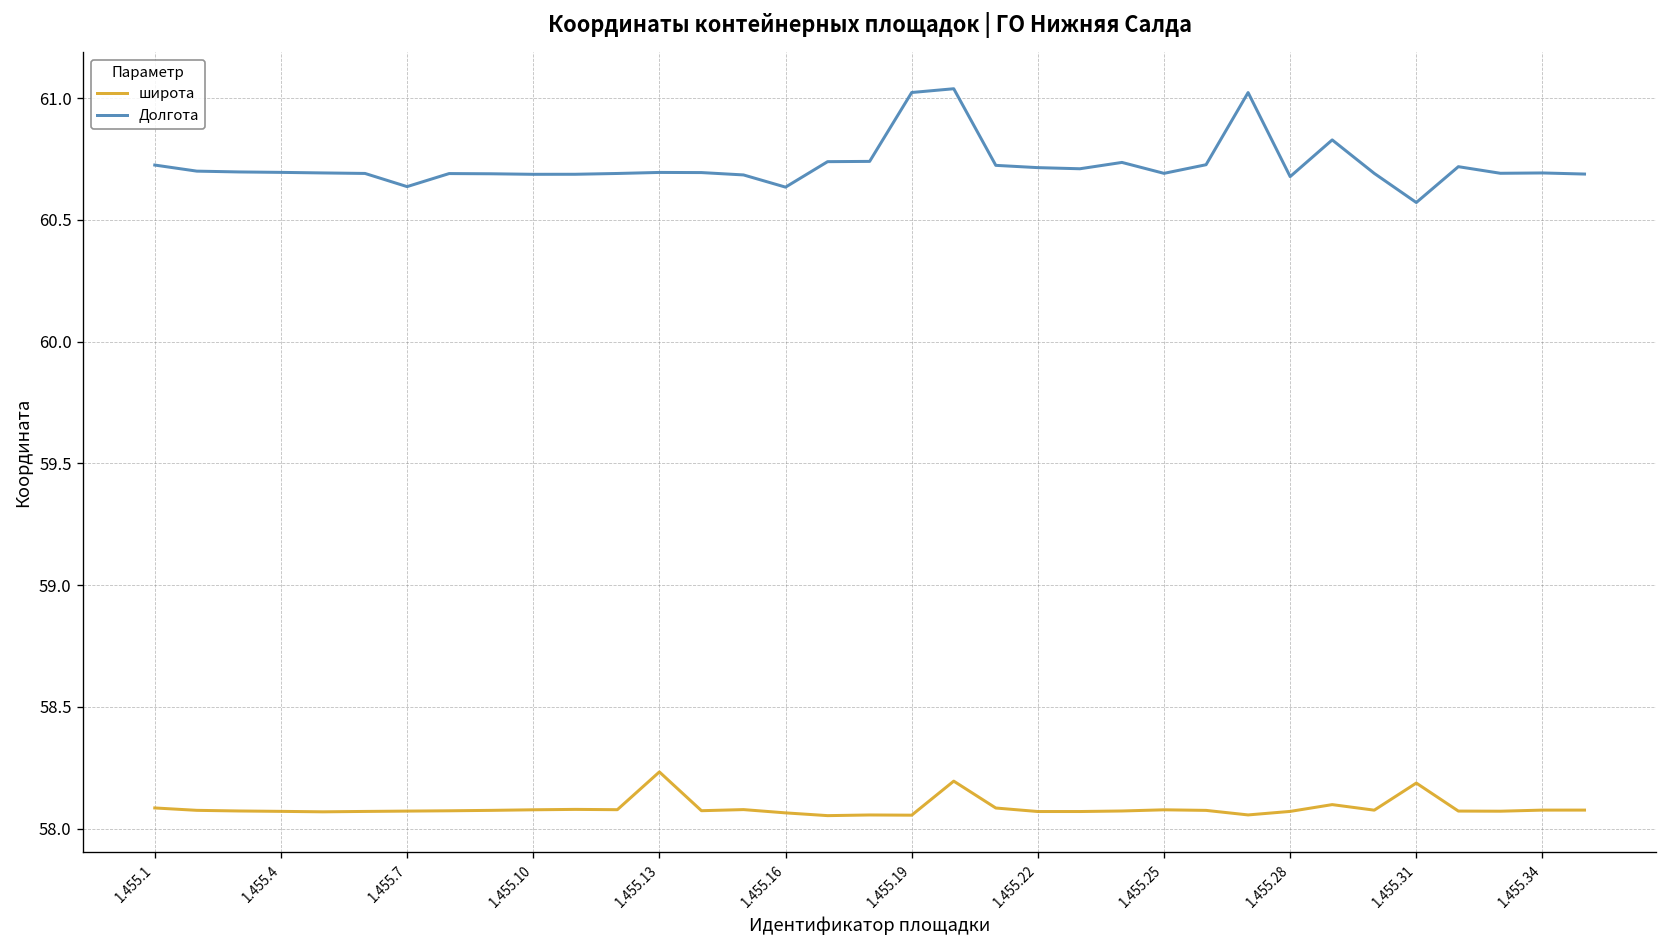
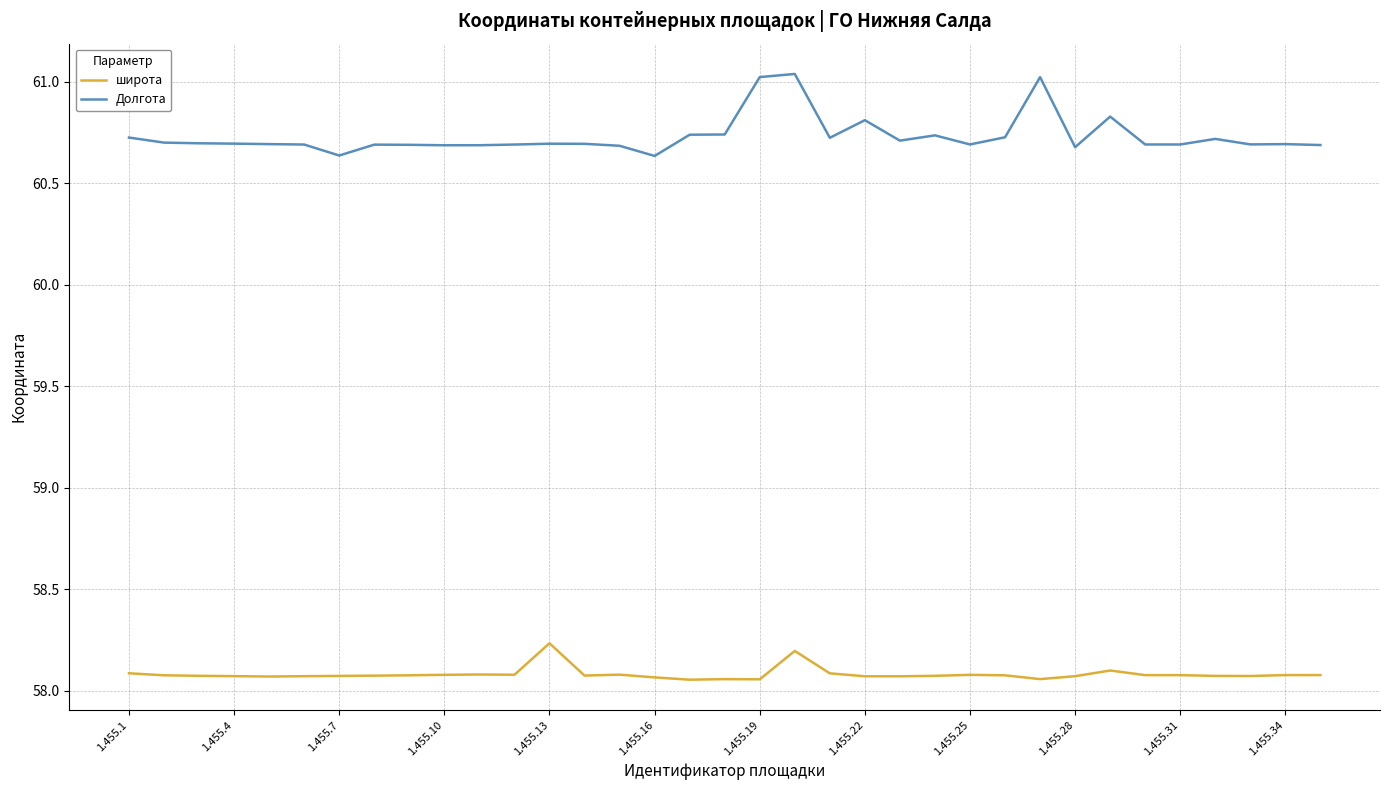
  {
    "широта": {
      "1.455.1": 58.09,
      "1.455.4": 58.07,
      "1.455.7": 58.07,
      "1.455.10": 58.08,
      "1.455.13": 58.23,
      "1.455.16": 58.07,
      "1.455.19": 58.06,
      "1.455.22": 58.07,
      "1.455.25": 58.08,
      "1.455.28": 58.07,
-     "1.455.31": 58.19,
+     "1.455.31": 58.08,
      "1.455.34": 58.08
    },
    "Долгота": {
      "1.455.1": 60.72,
      "1.455.4": 60.69,
      "1.455.7": 60.64,
      "1.455.10": 60.69,
      "1.455.13": 60.69,
      "1.455.16": 60.63,
      "1.455.19": 61.02,
-     "1.455.22": 60.71,
+     "1.455.22": 60.81,
      "1.455.25": 60.69,
      "1.455.28": 60.68,
-     "1.455.31": 60.57,
+     "1.455.31": 60.69,
      "1.455.34": 60.69
    }
  }
